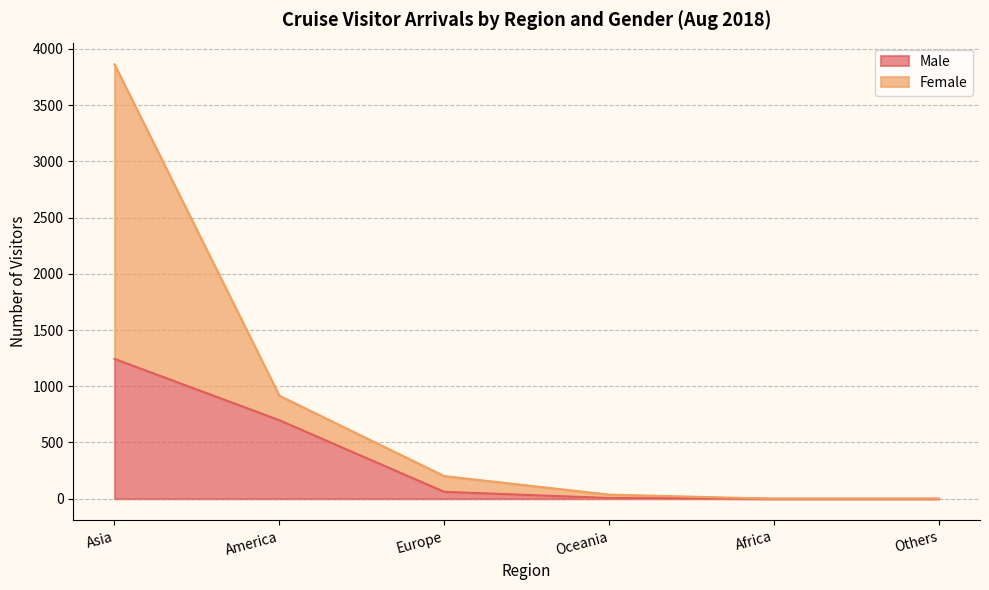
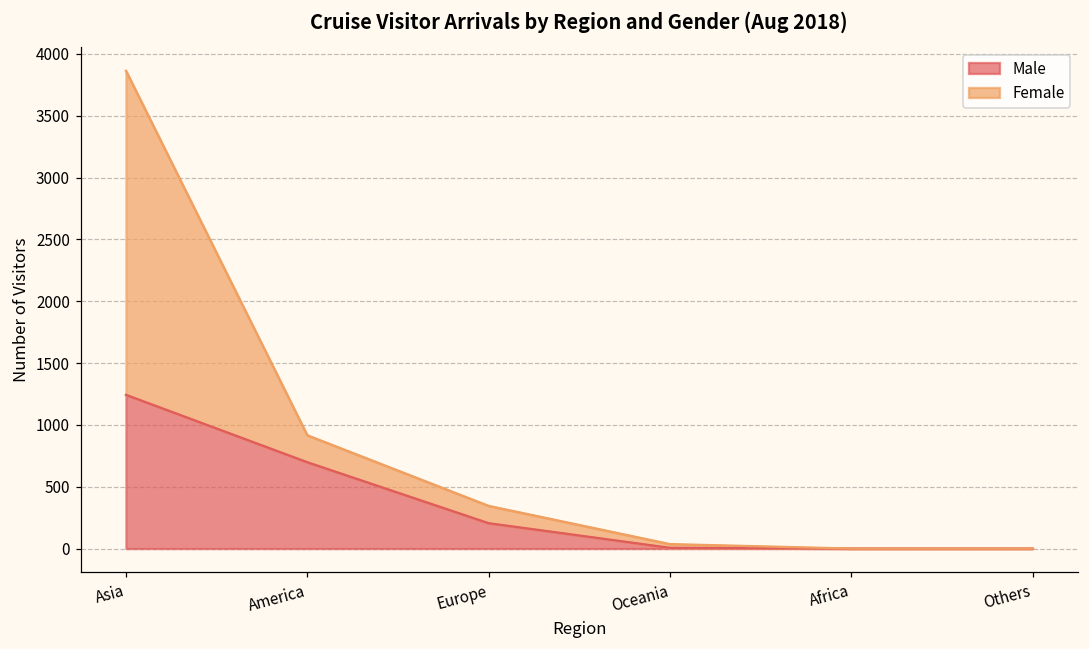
  {
    "Male": {
      "Asia": 1240,
      "America": 700,
-     "Europe": 60,
+     "Europe": 210,
      "Oceania": 10
    },
    "Female": {
      "Asia": 2620,
      "America": 220,
      "Europe": 140,
      "Oceania": 30
    }
  }
